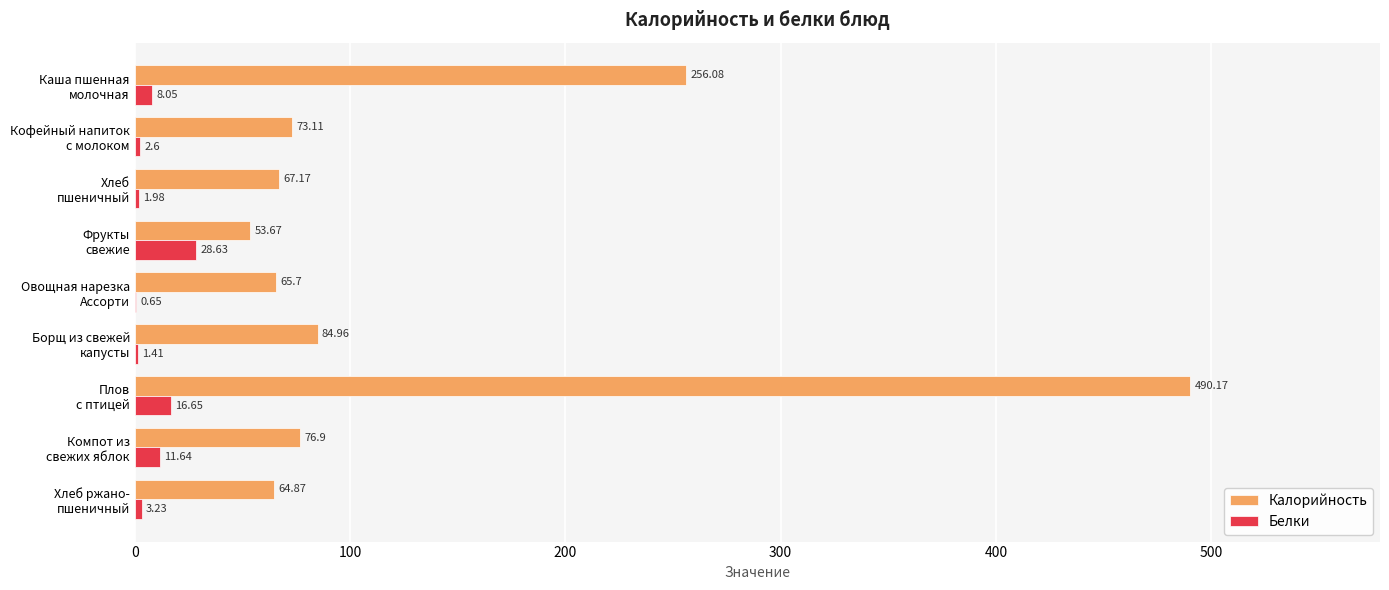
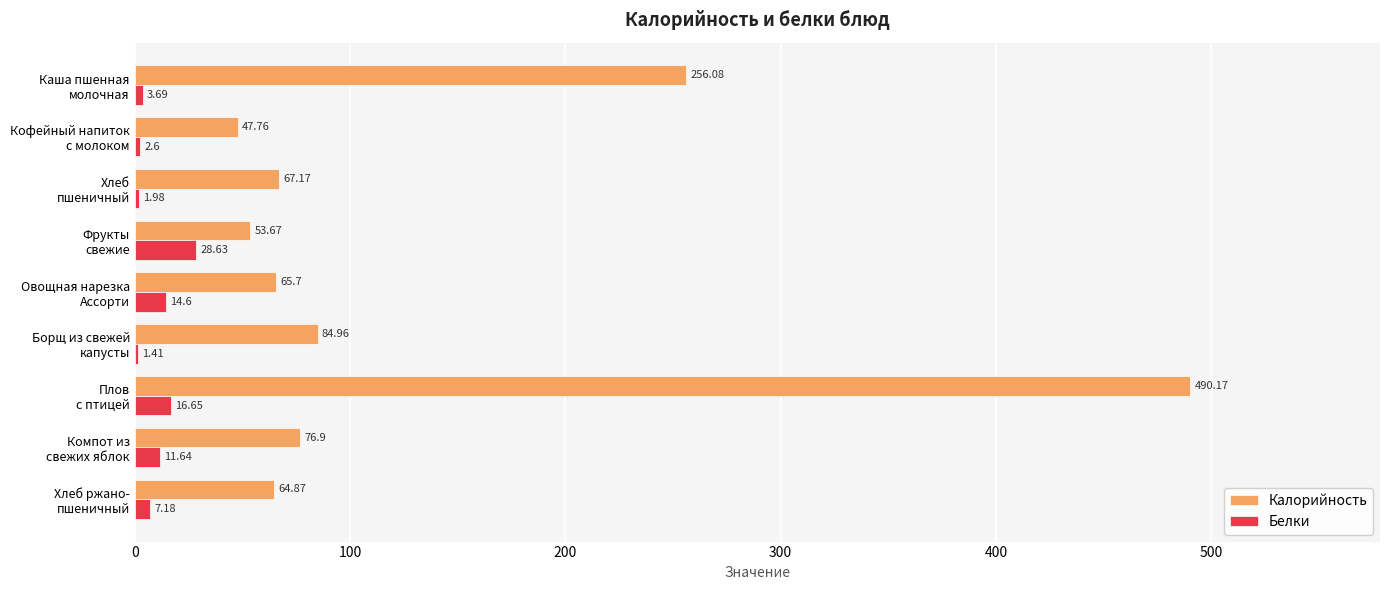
  {
    "Калорийность": {
      "Каша пшенная молочная": 256.08,
-     "Кофейный напиток с молоком": 73.11,
+     "Кофейный напиток с молоком": 47.76,
      "Хлеб пшеничный": 67.17,
      "Фрукты свежие": 53.67,
      "Овощная нарезка Ассорти": 65.7,
      "Борщ из свежей капусты": 84.96,
      "Плов с птицей": 490.17,
      "Компот из свежих яблок": 76.9,
      "Хлеб ржано- пшеничный": 64.87
    },
    "Белки": {
-     "Каша пшенная молочная": 8.05,
+     "Каша пшенная молочная": 3.69,
      "Кофейный напиток с молоком": 2.6,
      "Хлеб пшеничный": 1.98,
      "Фрукты свежие": 28.63,
-     "Овощная нарезка Ассорти": 0.65,
+     "Овощная нарезка Ассорти": 14.6,
      "Борщ из свежей капусты": 1.41,
      "Плов с птицей": 16.65,
      "Компот из свежих яблок": 11.64,
-     "Хлеб ржано- пшеничный": 3.23
+     "Хлеб ржано- пшеничный": 7.18
    }
  }
